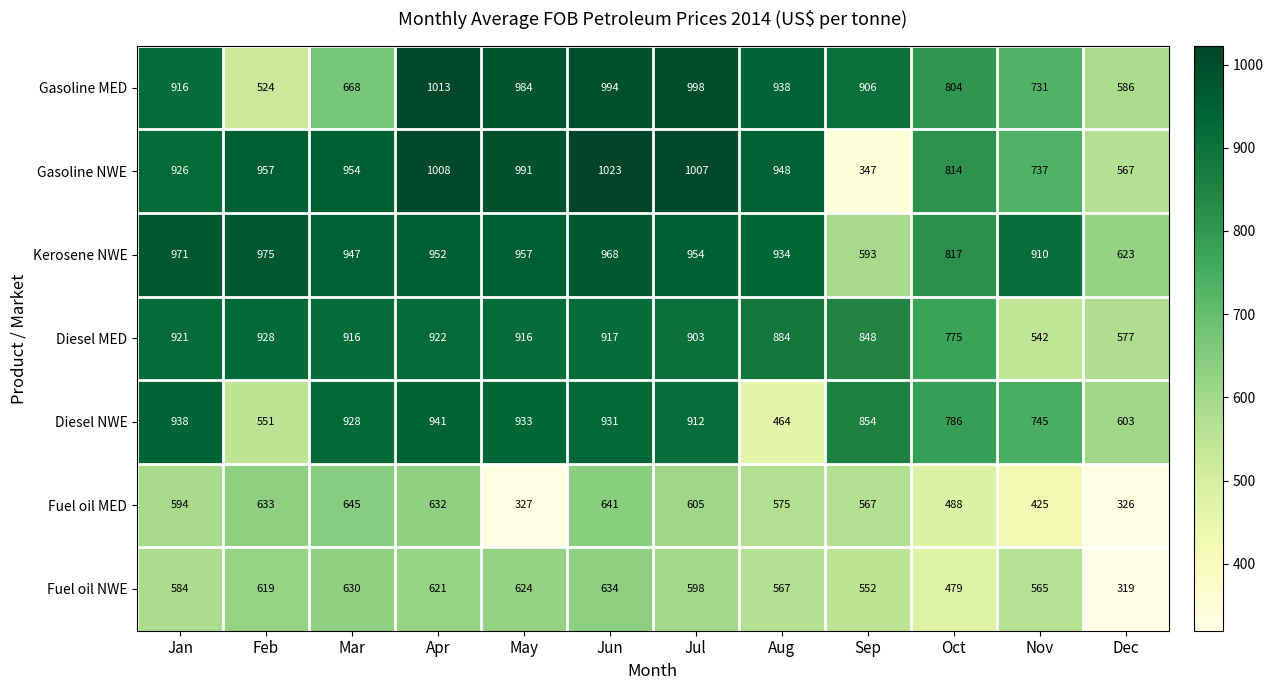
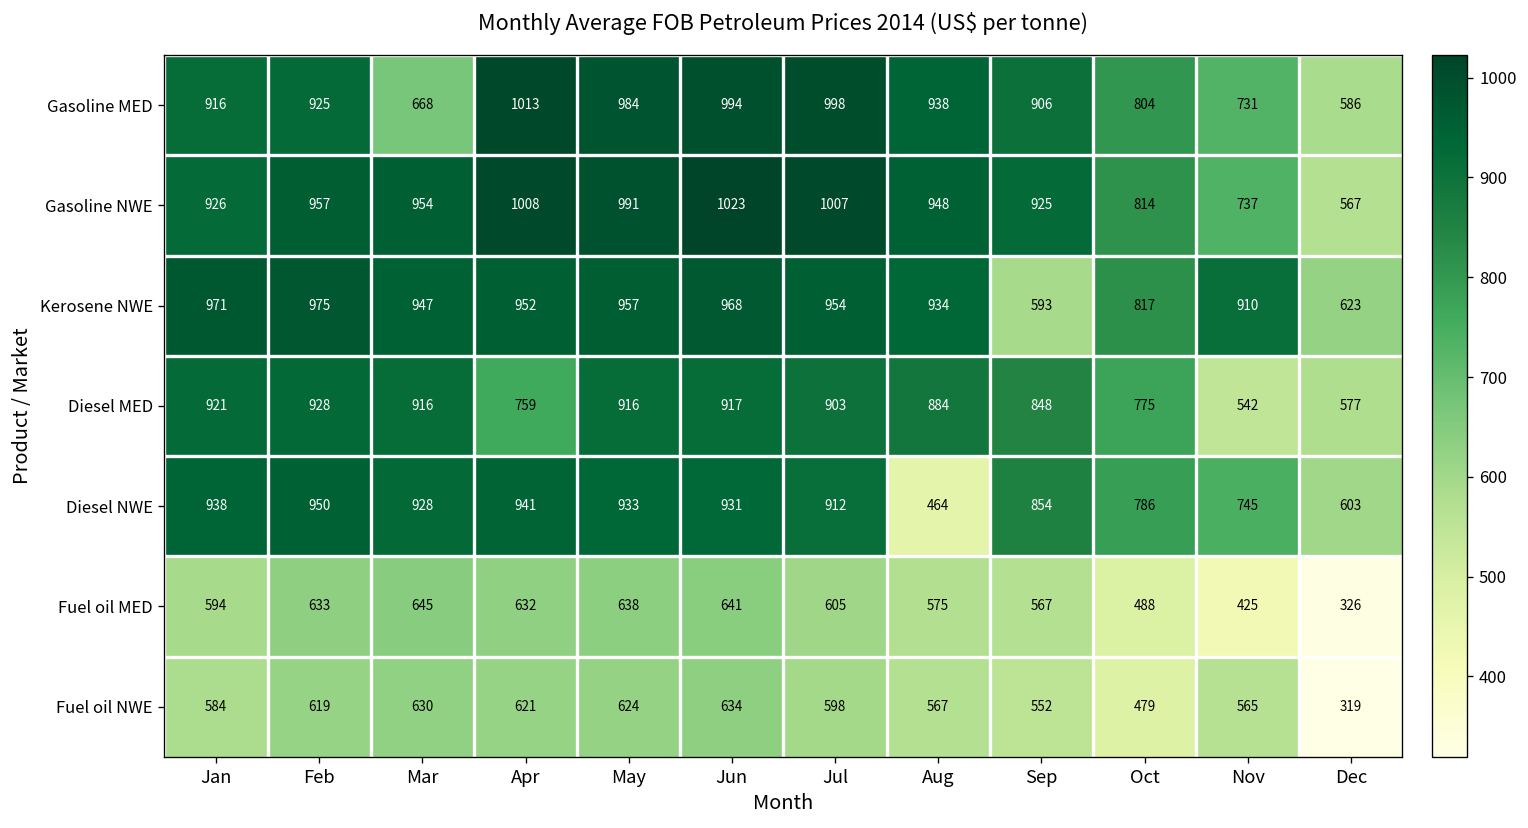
  {
    "Gasoline MED": {
      "Jan": 916,
-     "Feb": 524,
+     "Feb": 925,
      "Mar": 668,
      "Apr": 1013,
      "May": 984,
      "Jun": 994,
      "Jul": 998,
      "Aug": 938,
      "Sep": 906,
      "Oct": 804,
      "Nov": 731,
      "Dec": 586
    },
    "Gasoline NWE": {
      "Jan": 926,
      "Feb": 957,
      "Mar": 954,
      "Apr": 1008,
      "May": 991,
      "Jun": 1023,
      "Jul": 1007,
      "Aug": 948,
-     "Sep": 347,
+     "Sep": 925,
      "Oct": 814,
      "Nov": 737,
      "Dec": 567
    },
    "Kerosene NWE": {
      "Jan": 971,
      "Feb": 975,
      "Mar": 947,
      "Apr": 952,
      "May": 957,
      "Jun": 968,
      "Jul": 954,
      "Aug": 934,
      "Sep": 593,
      "Oct": 817,
      "Nov": 910,
      "Dec": 623
    },
    "Diesel MED": {
      "Jan": 921,
      "Feb": 928,
      "Mar": 916,
-     "Apr": 922,
+     "Apr": 759,
      "May": 916,
      "Jun": 917,
      "Jul": 903,
      "Aug": 884,
      "Sep": 848,
      "Oct": 775,
      "Nov": 542,
      "Dec": 577
    },
    "Diesel NWE": {
      "Jan": 938,
-     "Feb": 551,
+     "Feb": 950,
      "Mar": 928,
      "Apr": 941,
      "May": 933,
      "Jun": 931,
      "Jul": 912,
      "Aug": 464,
      "Sep": 854,
      "Oct": 786,
      "Nov": 745,
      "Dec": 603
    },
    "Fuel oil MED": {
      "Jan": 594,
      "Feb": 633,
      "Mar": 645,
      "Apr": 632,
-     "May": 327,
+     "May": 638,
      "Jun": 641,
      "Jul": 605,
      "Aug": 575,
      "Sep": 567,
      "Oct": 488,
      "Nov": 425,
      "Dec": 326
    },
    "Fuel oil NWE": {
      "Jan": 584,
      "Feb": 619,
      "Mar": 630,
      "Apr": 621,
      "May": 624,
      "Jun": 634,
      "Jul": 598,
      "Aug": 567,
      "Sep": 552,
      "Oct": 479,
      "Nov": 565,
      "Dec": 319
    }
  }
